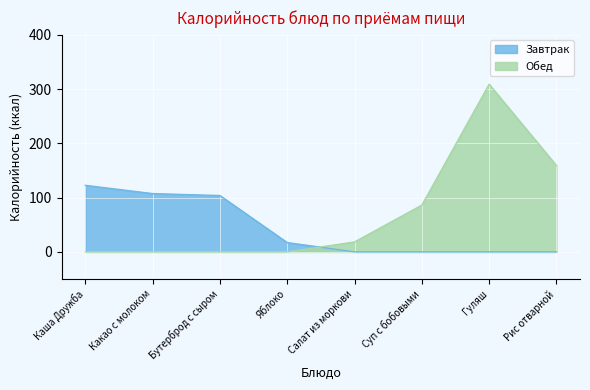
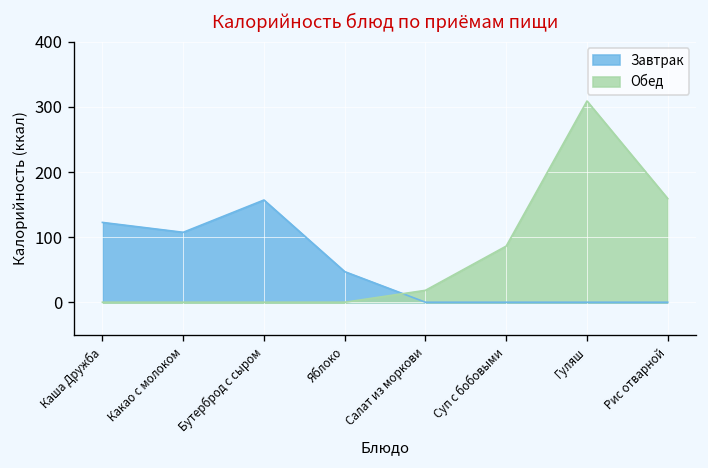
  {
    "Завтрак": {
      "Каша Дружба": 120,
      "Какао с молоком": 110,
-     "Бутерброд с сыром": 100,
-     "Яблоко": 20,
+     "Бутерброд с сыром": 160,
+     "Яблоко": 50,
      "Салат из моркови": 0,
      "Суп с бобовыми": 0,
      "Гуляш": 0,
      "Рис отварной": 0
    },
    "Обед": {
      "Каша Дружба": 0,
      "Какао с молоком": 0,
      "Бутерброд с сыром": 0,
      "Яблоко": 0,
      "Салат из моркови": 20,
      "Суп с бобовыми": 90,
      "Гуляш": 310,
      "Рис отварной": 160
    }
  }
